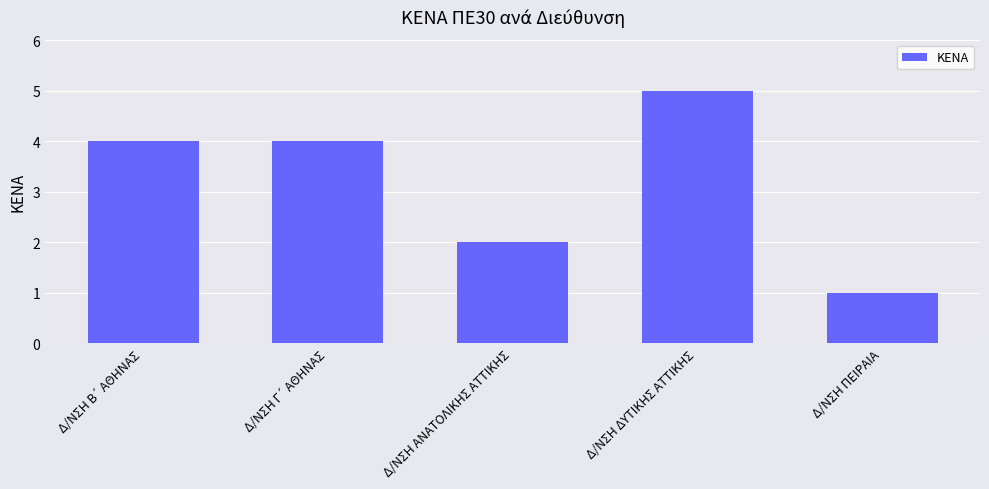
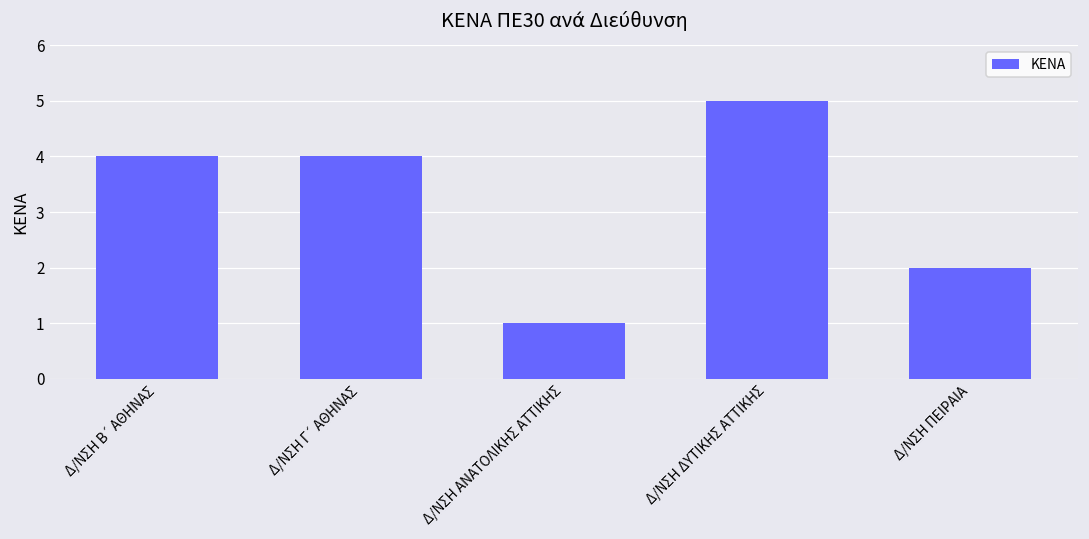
  {
    "Δ/ΝΣΗ Β΄ ΑΘΗΝΑΣ": 4,
    "Δ/ΝΣΗ Γ΄ ΑΘΗΝΑΣ": 4,
-   "Δ/ΝΣΗ ΑΝΑΤΟΛΙΚΗΣ ΑΤΤΙΚΗΣ": 2,
+   "Δ/ΝΣΗ ΑΝΑΤΟΛΙΚΗΣ ΑΤΤΙΚΗΣ": 1,
    "Δ/ΝΣΗ ΔΥΤΙΚΗΣ ΑΤΤΙΚΗΣ": 5,
-   "Δ/ΝΣΗ ΠΕΙΡΑΙΑ": 1
+   "Δ/ΝΣΗ ΠΕΙΡΑΙΑ": 2
  }
